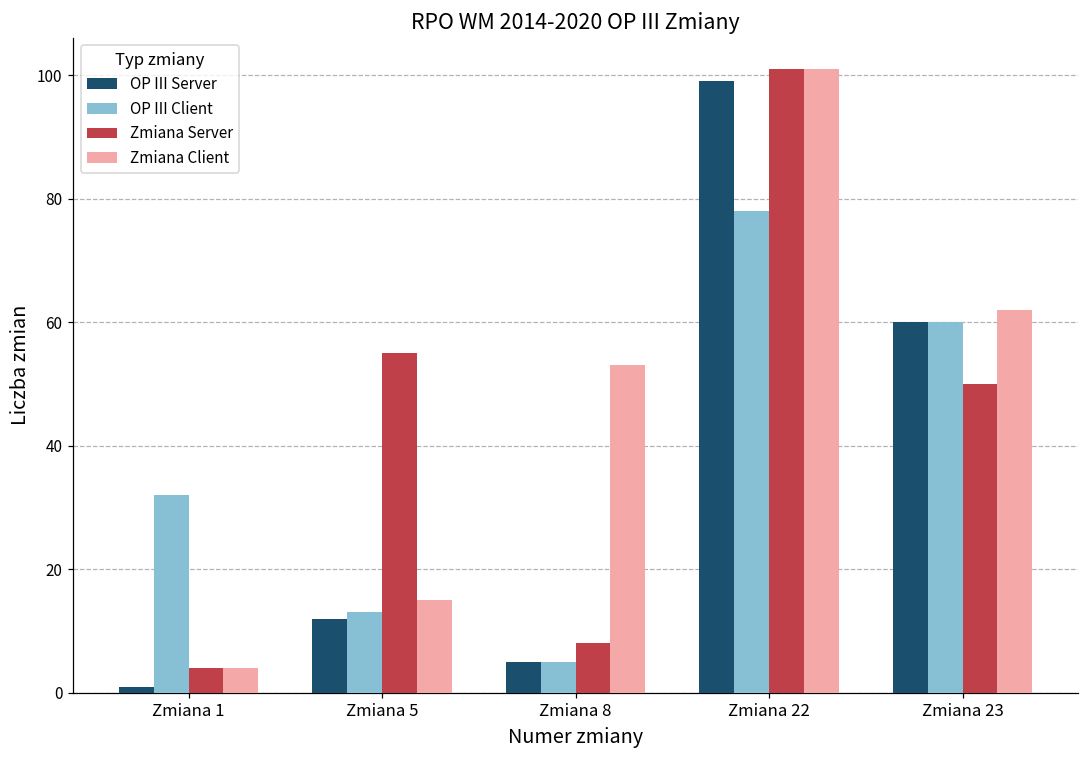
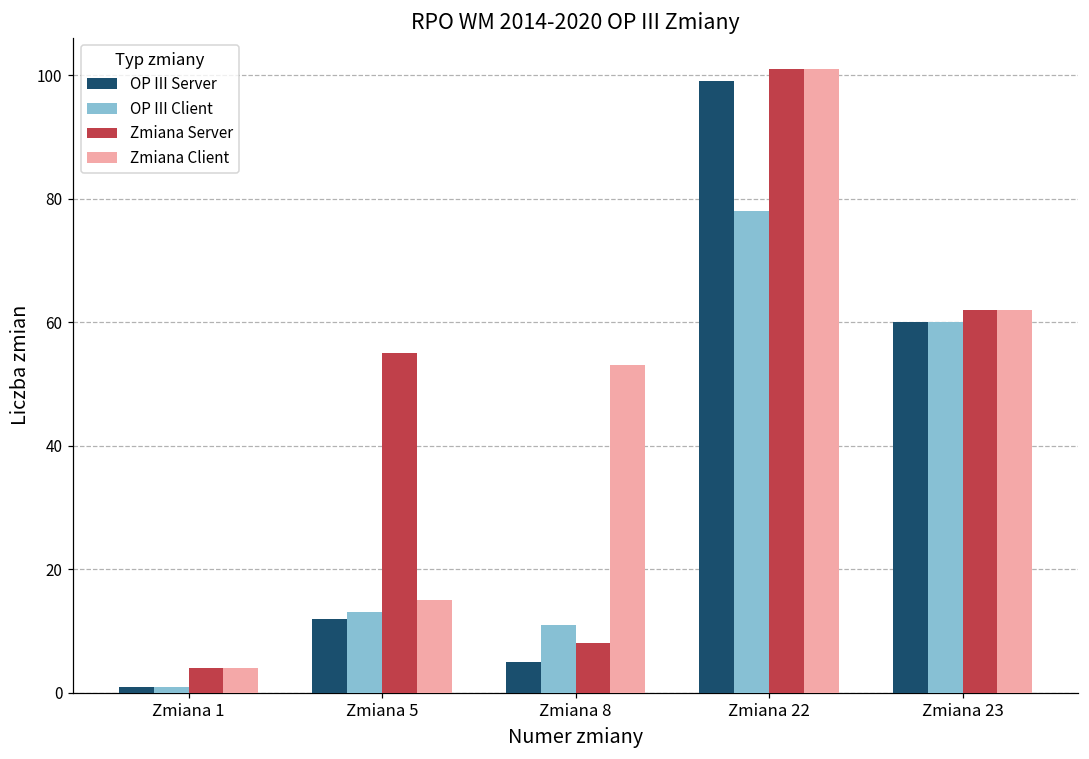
  {
    "OP III Server": {
      "Zmiana 1": 1,
      "Zmiana 5": 12,
      "Zmiana 8": 5,
      "Zmiana 22": 99,
      "Zmiana 23": 60
    },
    "OP III Client": {
-     "Zmiana 1": 32,
+     "Zmiana 1": 1,
      "Zmiana 5": 13,
-     "Zmiana 8": 5,
+     "Zmiana 8": 11,
      "Zmiana 22": 78,
      "Zmiana 23": 60
    },
    "Zmiana Server": {
      "Zmiana 1": 4,
      "Zmiana 5": 55,
      "Zmiana 8": 8,
      "Zmiana 22": 101,
-     "Zmiana 23": 50
+     "Zmiana 23": 62
    },
    "Zmiana Client": {
      "Zmiana 1": 4,
      "Zmiana 5": 15,
      "Zmiana 8": 53,
      "Zmiana 22": 101,
      "Zmiana 23": 62
    }
  }
